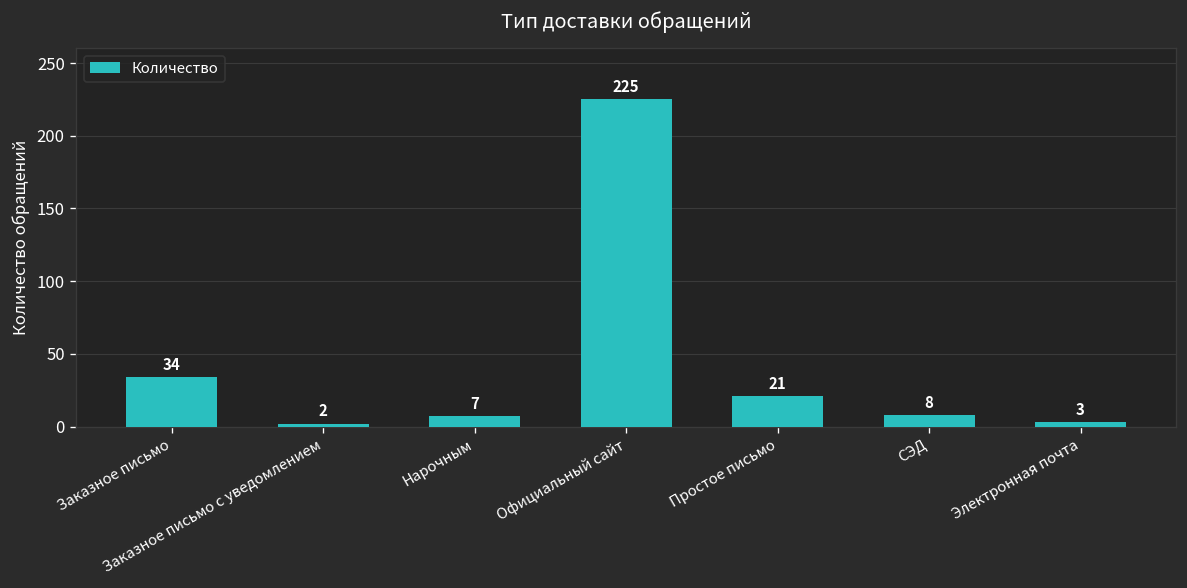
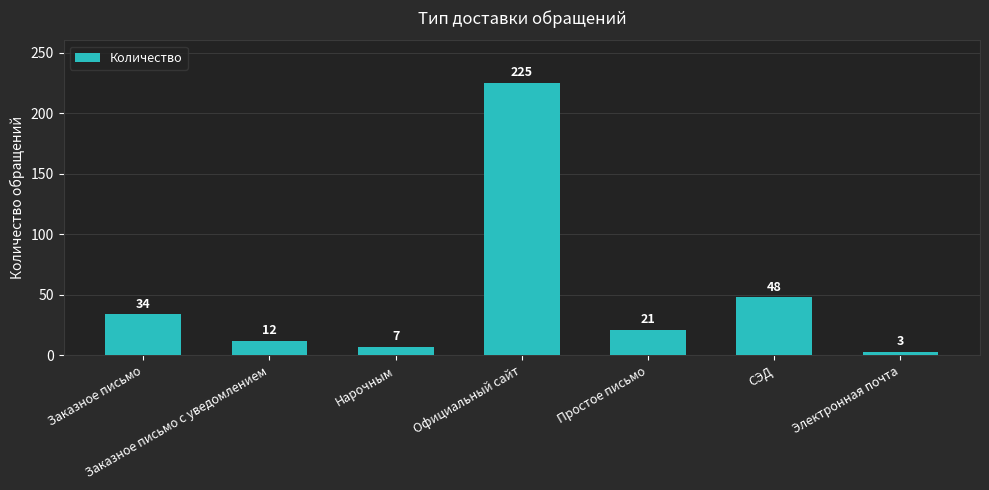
  {
    "Заказное письмо": 34,
-   "Заказное письмо с уведомлением": 2,
+   "Заказное письмо с уведомлением": 12,
    "Нарочным": 7,
    "Официальный сайт": 225,
    "Простое письмо": 21,
-   "СЭД": 8,
+   "СЭД": 48,
    "Электронная почта": 3
  }
